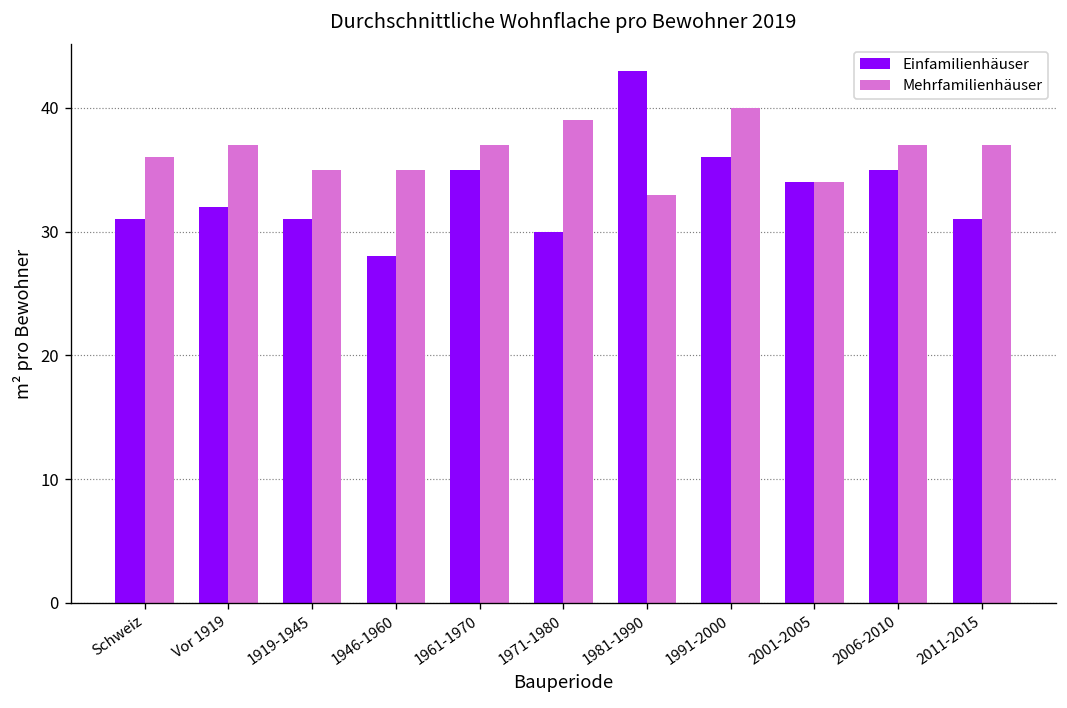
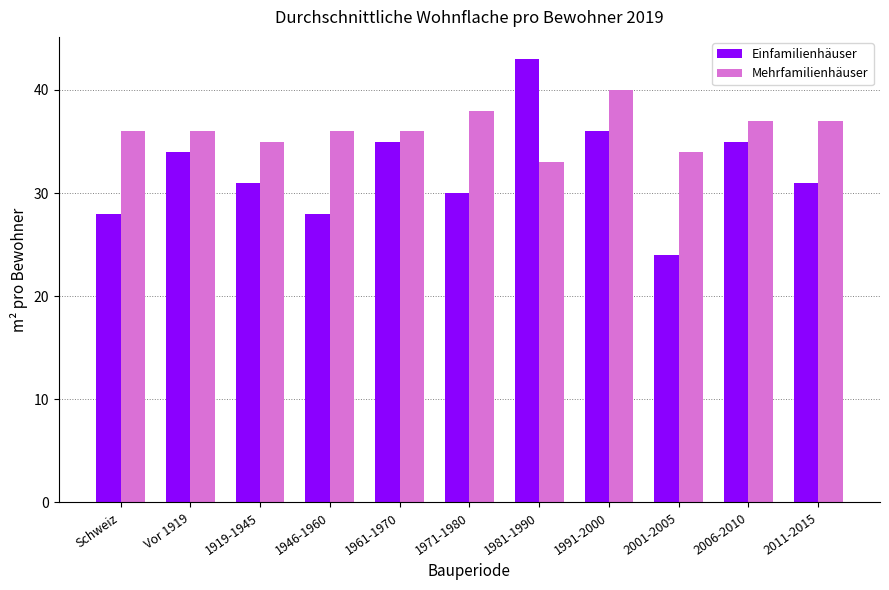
  {
    "Einfamilienhäuser": {
-     "Schweiz": 31,
-     "Vor 1919": 32,
+     "Schweiz": 28,
+     "Vor 1919": 34,
      "1919-1945": 31,
      "1946-1960": 28,
      "1961-1970": 35,
      "1971-1980": 30,
      "1981-1990": 43,
      "1991-2000": 36,
-     "2001-2005": 34,
+     "2001-2005": 24,
      "2006-2010": 35,
      "2011-2015": 31
    },
    "Mehrfamilienhäuser": {
      "Schweiz": 36,
-     "Vor 1919": 37,
+     "Vor 1919": 36,
      "1919-1945": 35,
-     "1946-1960": 35,
-     "1961-1970": 37,
-     "1971-1980": 39,
+     "1946-1960": 36,
+     "1961-1970": 36,
+     "1971-1980": 38,
      "1981-1990": 33,
      "1991-2000": 40,
      "2001-2005": 34,
      "2006-2010": 37,
      "2011-2015": 37
    }
  }
